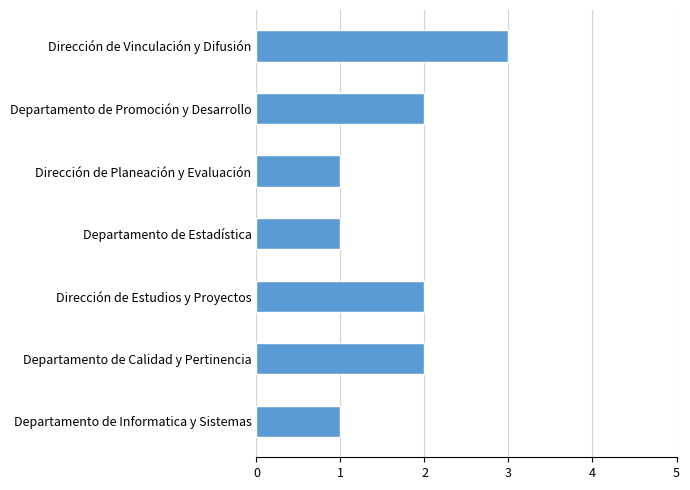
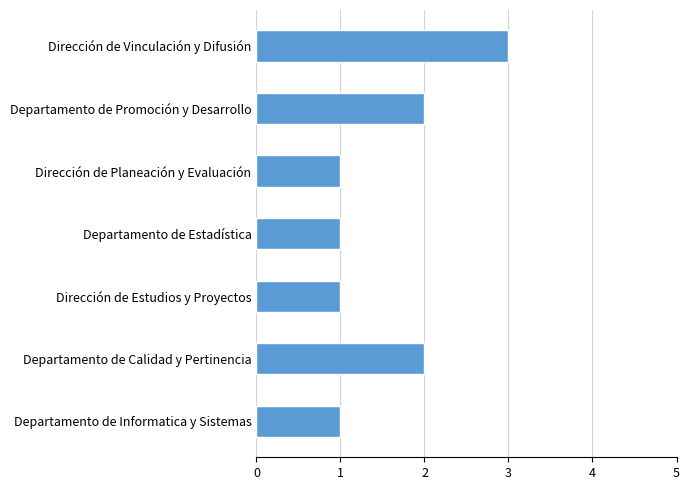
  {
    "Dirección de Vinculación y Difusión": 3,
    "Departamento de Promoción y Desarrollo": 2,
    "Dirección de Planeación y Evaluación": 1,
    "Departamento de Estadística": 1,
-   "Dirección de Estudios y Proyectos": 2,
+   "Dirección de Estudios y Proyectos": 1,
    "Departamento de Calidad y Pertinencia": 2,
    "Departamento de Informatica y Sistemas": 1
  }
